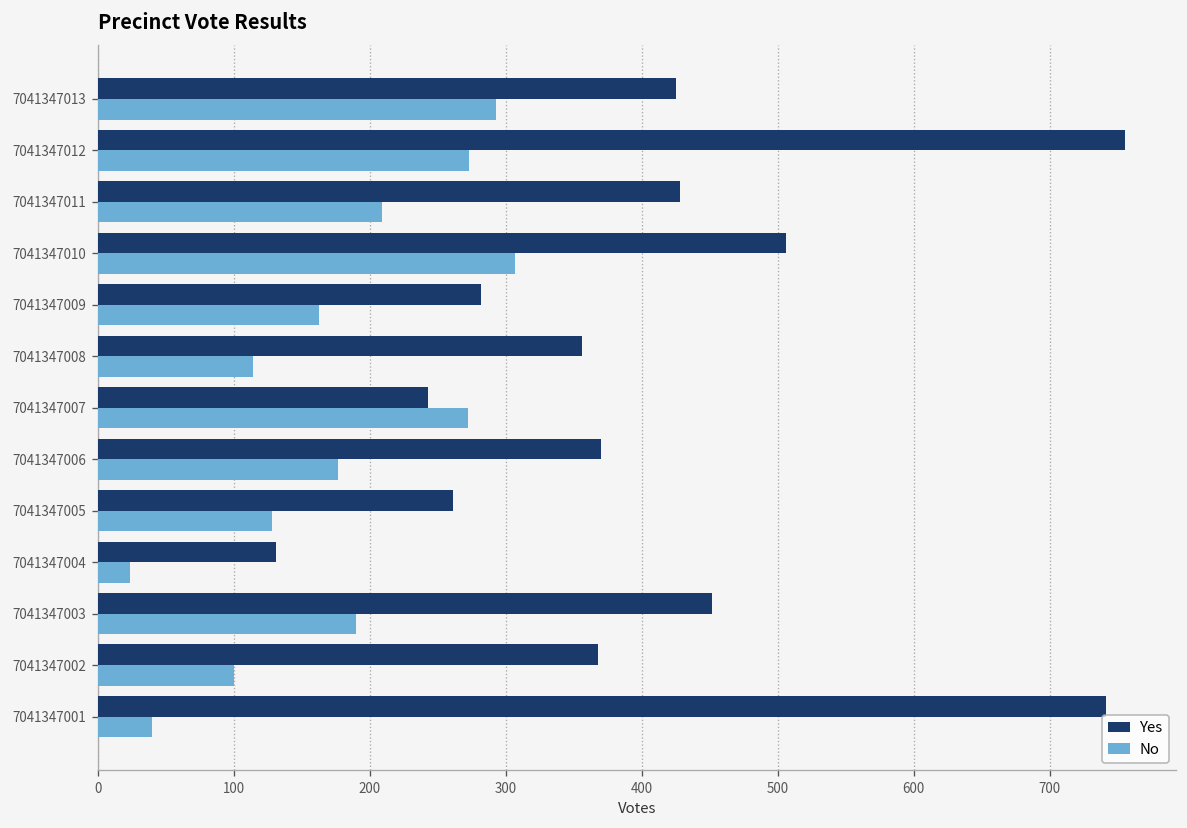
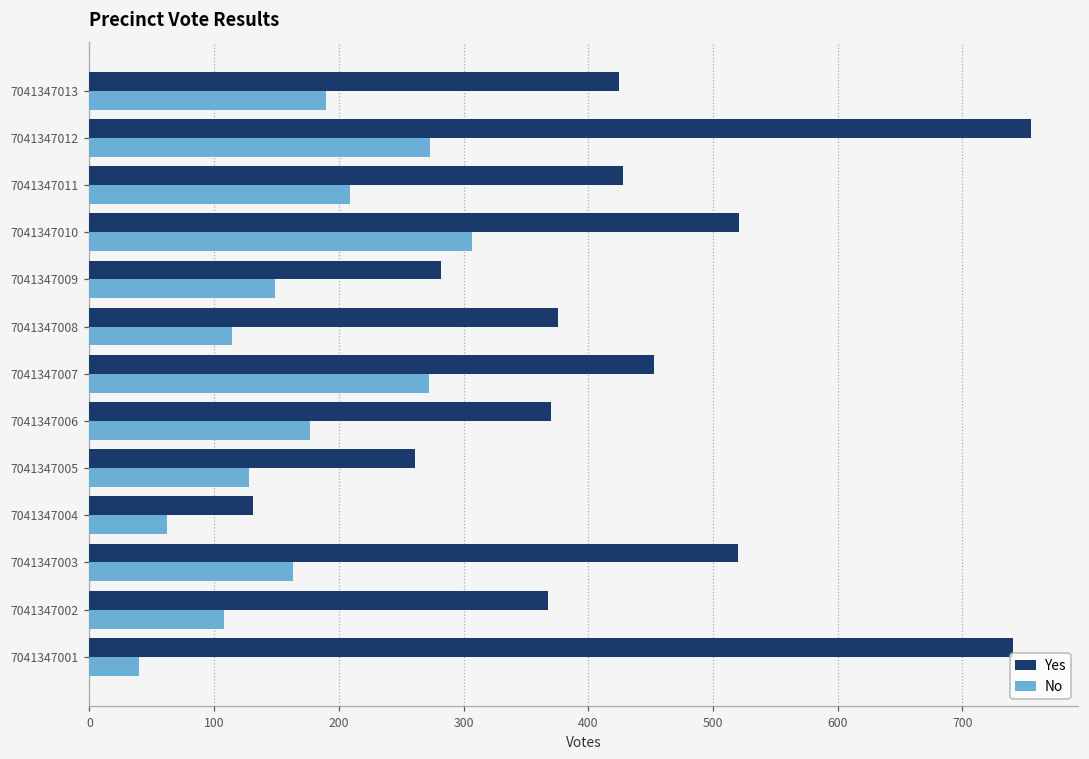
  {
    "Yes": {
      "7041347013": 425,
      "7041347012": 755,
      "7041347011": 428,
-     "7041347010": 506,
+     "7041347010": 521,
      "7041347009": 282,
-     "7041347008": 356,
-     "7041347007": 243,
+     "7041347008": 376,
+     "7041347007": 453,
      "7041347006": 370,
      "7041347005": 261,
      "7041347004": 131,
-     "7041347003": 452,
+     "7041347003": 520,
      "7041347002": 368,
      "7041347001": 741
    },
    "No": {
-     "7041347013": 293,
+     "7041347013": 190,
      "7041347012": 273,
      "7041347011": 209,
      "7041347010": 307,
-     "7041347009": 163,
+     "7041347009": 149,
      "7041347008": 114,
      "7041347007": 272,
      "7041347006": 177,
      "7041347005": 128,
-     "7041347004": 24,
-     "7041347003": 190,
-     "7041347002": 100,
+     "7041347004": 62,
+     "7041347003": 163,
+     "7041347002": 108,
      "7041347001": 40
    }
  }
